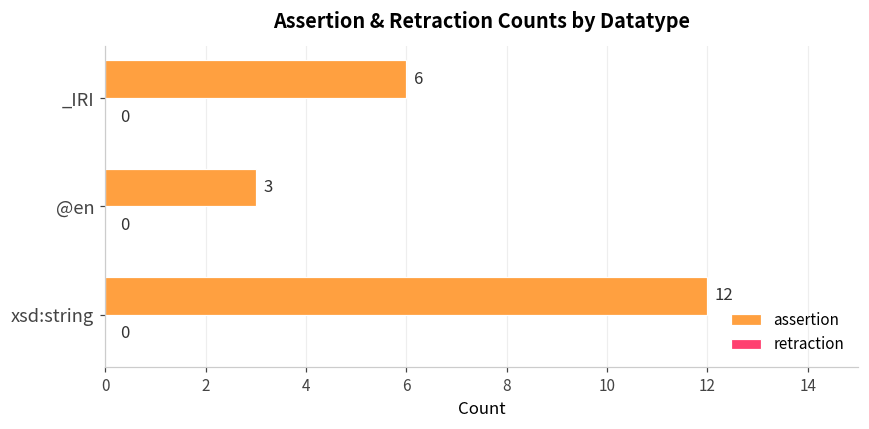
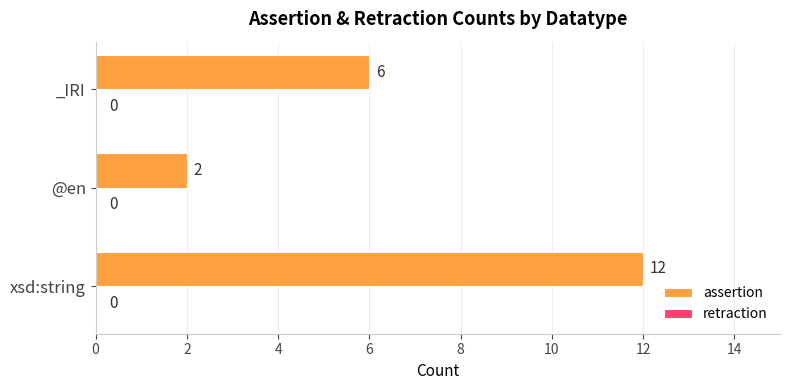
  {
    "assertion": {
      "_IRI": 6,
-     "@en": 3,
+     "@en": 2,
      "xsd:string": 12
    },
    "retraction": {
      "_IRI": 0,
      "@en": 0,
      "xsd:string": 0
    }
  }
